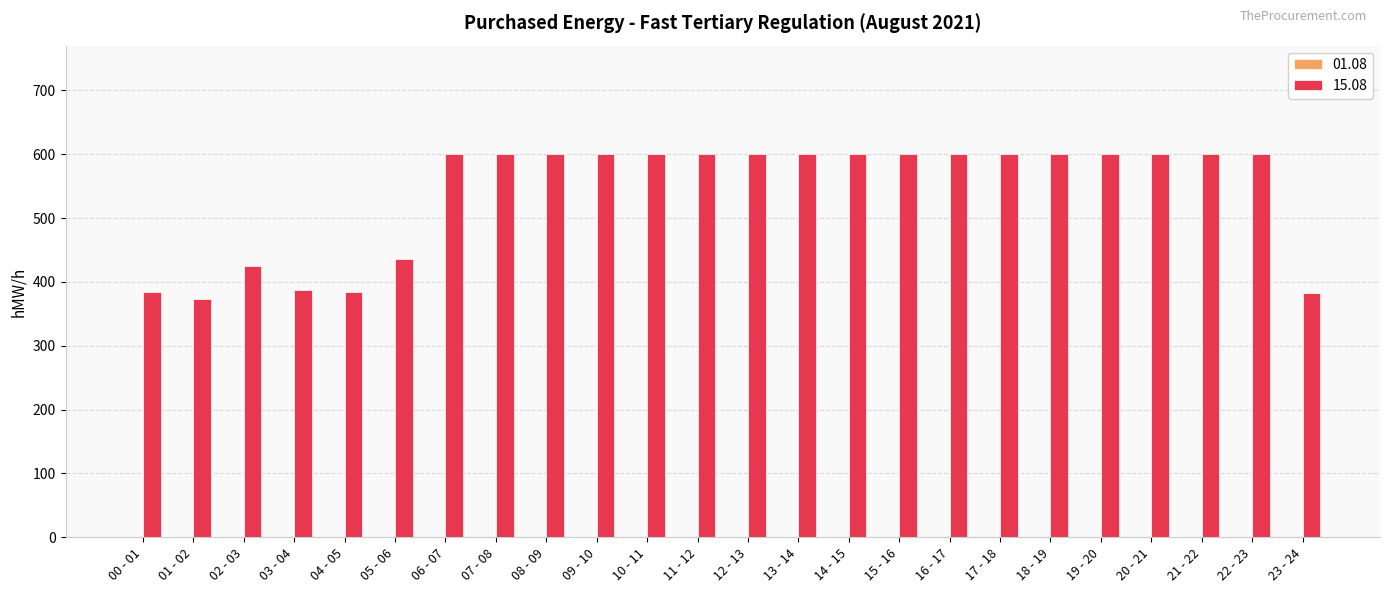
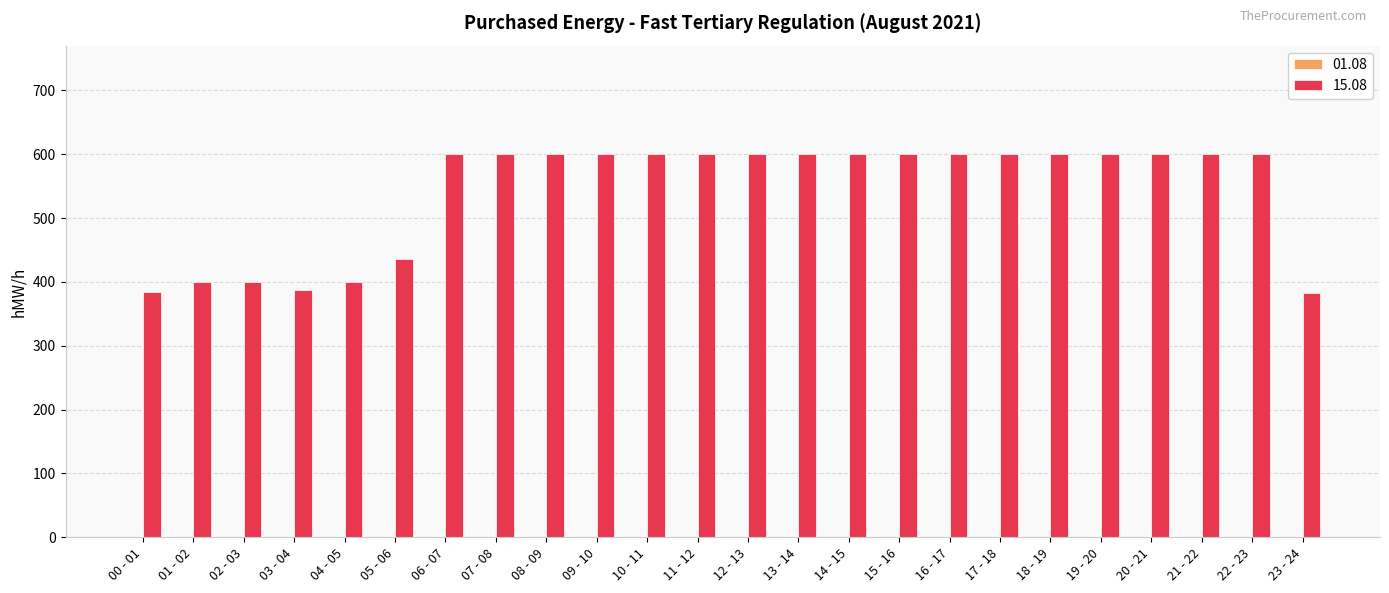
  {
    "01.08": {
      "00 - 01": 0,
      "01 - 02": 0,
      "02 - 03": 0,
      "03 - 04": 0,
      "04 - 05": 0,
      "05 - 06": 0,
      "06 - 07": 0,
      "07 - 08": 0,
      "08 - 09": 0,
      "09 - 10": 0,
      "10 - 11": 0,
      "11 - 12": 0,
      "12 - 13": 0,
      "13 - 14": 0,
      "14 - 15": 0,
      "15 - 16": 0,
      "16 - 17": 0,
      "17 - 18": 0,
      "18 - 19": 0,
      "19 - 20": 0,
      "20 - 21": 0,
      "21 - 22": 0,
      "22 - 23": 0,
      "23 - 24": 0
    },
    "15.08": {
      "00 - 01": 380,
-     "01 - 02": 370,
-     "02 - 03": 430,
+     "01 - 02": 400,
+     "02 - 03": 400,
      "03 - 04": 390,
-     "04 - 05": 380,
+     "04 - 05": 400,
      "05 - 06": 440,
      "06 - 07": 600,
      "07 - 08": 600,
      "08 - 09": 600,
      "09 - 10": 600,
      "10 - 11": 600,
      "11 - 12": 600,
      "12 - 13": 600,
      "13 - 14": 600,
      "14 - 15": 600,
      "15 - 16": 600,
      "16 - 17": 600,
      "17 - 18": 600,
      "18 - 19": 600,
      "19 - 20": 600,
      "20 - 21": 600,
      "21 - 22": 600,
      "22 - 23": 600,
      "23 - 24": 380
    }
  }
